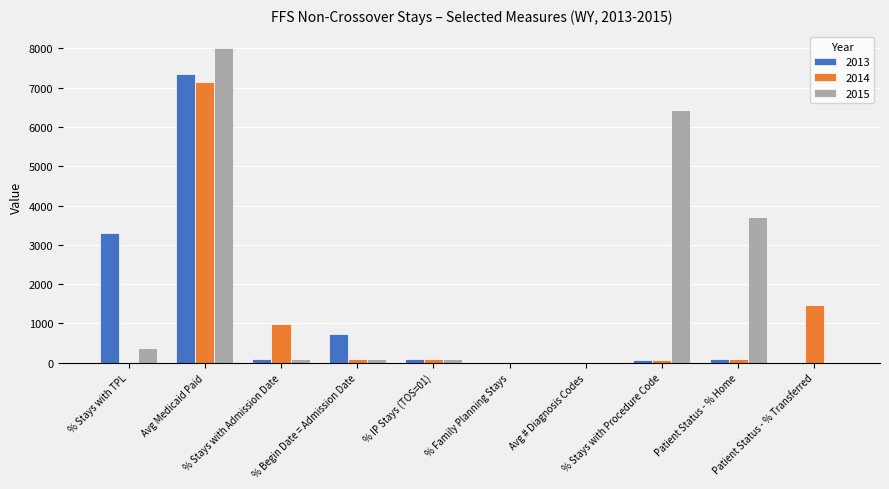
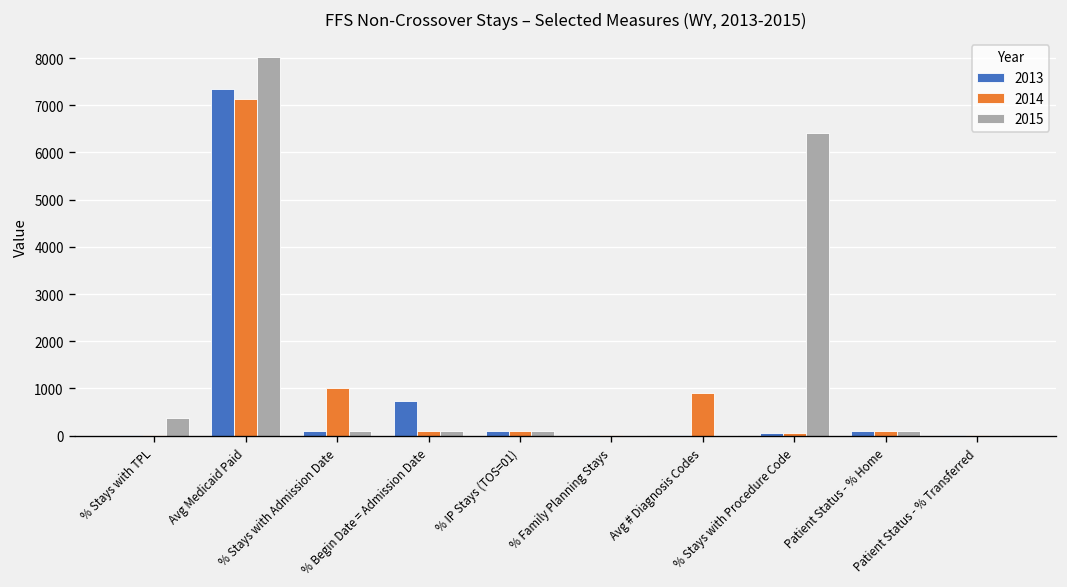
  {
    "2013": {
-     "% Stays with TPL": 3300,
+     "% Stays with TPL": 0,
      "Avg Medicaid Paid": 7400,
      "% Stays with Admission Date": 100,
      "% Begin Date = Admission Date": 700,
      "% IP Stays (TOS=01)": 100,
      "Patient Status - % Home": 100
    },
    "2014": {
      "Avg Medicaid Paid": 7100,
      "% Stays with Admission Date": 1000,
      "% Begin Date = Admission Date": 100,
      "% IP Stays (TOS=01)": 100,
-     "Avg # Diagnosis Codes": 0,
+     "Avg # Diagnosis Codes": 900,
      "Patient Status - % Home": 100,
-     "Patient Status - % Transferred": 1500
+     "Patient Status - % Transferred": 0
    },
    "2015": {
      "% Stays with TPL": 400,
      "Avg Medicaid Paid": 8000,
      "% Stays with Admission Date": 100,
      "% Begin Date = Admission Date": 100,
      "% IP Stays (TOS=01)": 100,
      "% Stays with Procedure Code": 6400,
-     "Patient Status - % Home": 3700
+     "Patient Status - % Home": 100
    }
  }
